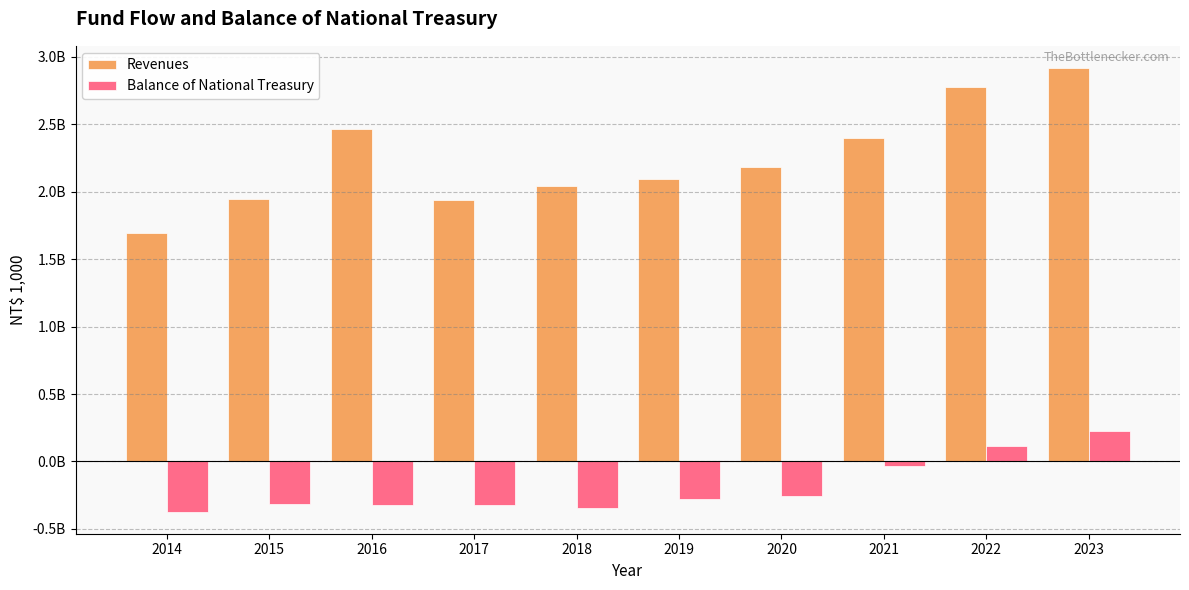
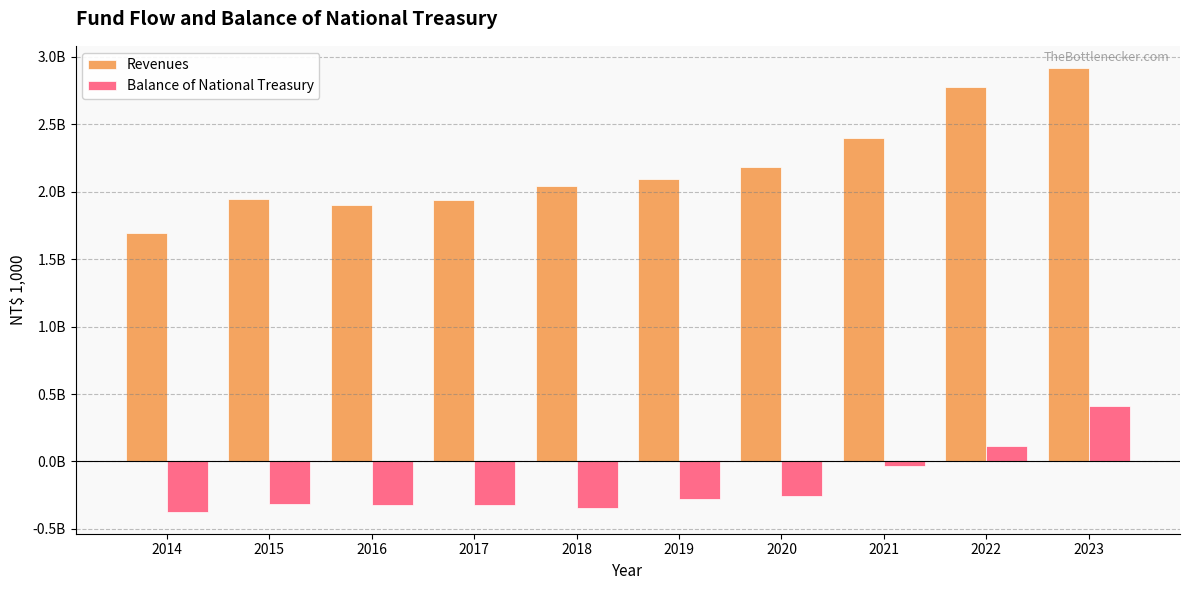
  {
    "Revenues": {
      "2014": 1700000000,
      "2015": 1950000000,
-     "2016": 2470000000,
+     "2016": 1900000000,
      "2017": 1940000000,
      "2018": 2050000000,
      "2019": 2090000000,
      "2020": 2190000000,
      "2021": 2400000000,
      "2022": 2780000000,
      "2023": 2920000000
    },
    "Balance of National Treasury": {
      "2014": -370000000,
      "2015": -310000000,
      "2016": -330000000,
      "2017": -320000000,
      "2018": -340000000,
      "2019": -280000000,
      "2020": -260000000,
      "2021": -40000000,
      "2022": 120000000,
-     "2023": 220000000
+     "2023": 410000000
    }
  }
